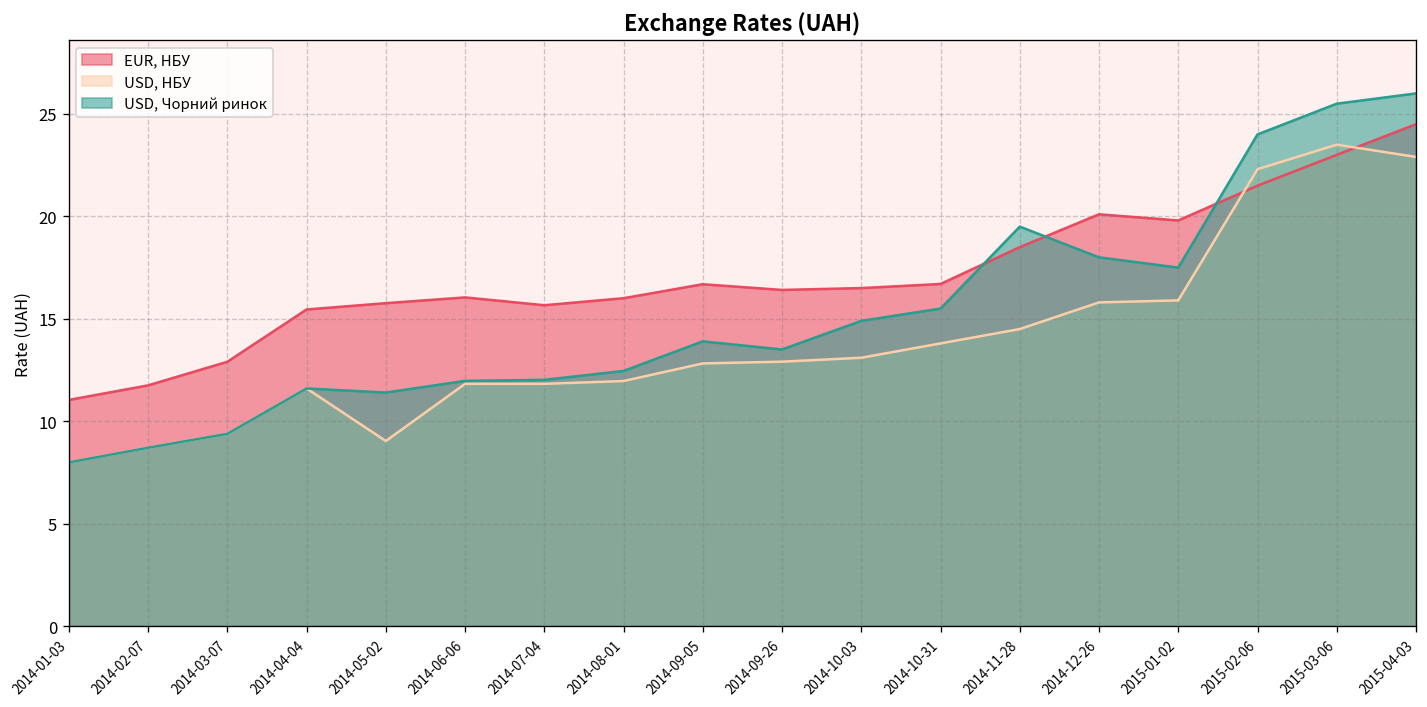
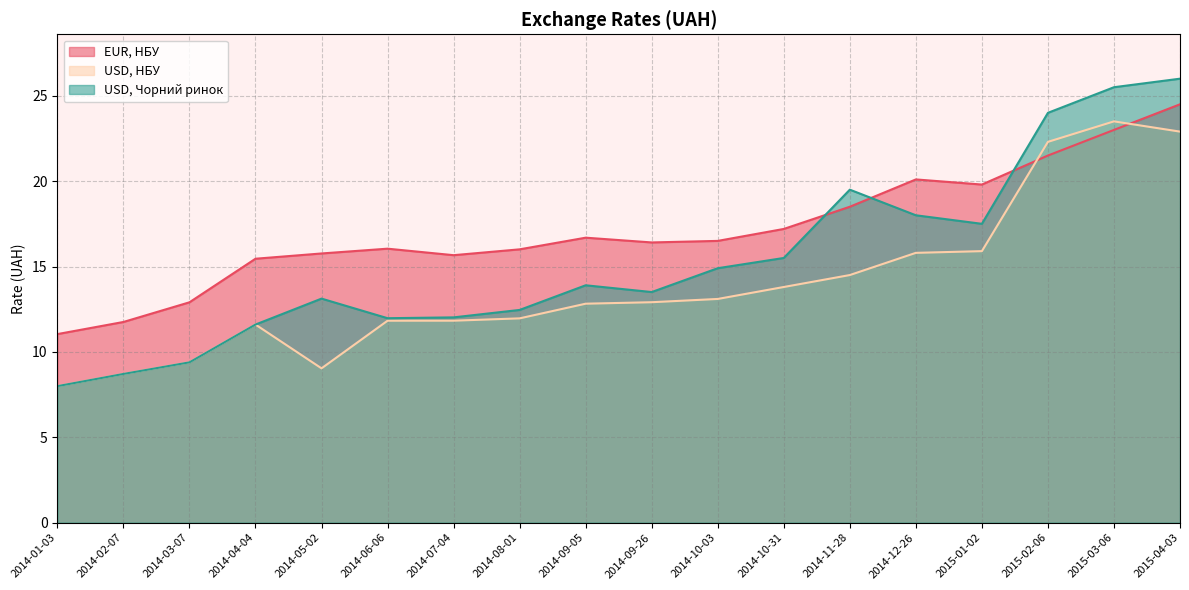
  {
    "EUR, НБУ": {
      "2014-01-03": 11.0,
      "2014-02-07": 11.8,
      "2014-03-07": 12.9,
      "2014-04-04": 15.5,
      "2014-05-02": 15.8,
      "2014-06-06": 16.0,
      "2014-07-04": 15.7,
      "2014-08-01": 16.0,
      "2014-09-05": 16.7,
      "2014-09-26": 16.4,
      "2014-10-03": 16.5,
-     "2014-10-31": 16.7,
+     "2014-10-31": 17.2,
      "2014-11-28": 18.5,
      "2014-12-26": 20.1,
      "2015-01-02": 19.8,
      "2015-02-06": 21.5,
      "2015-03-06": 23.0,
      "2015-04-03": 24.5
    },
    "USD, НБУ": {
      "2014-05-02": 9.0,
      "2014-07-04": 11.8,
      "2014-08-01": 12.0,
      "2014-09-05": 12.8,
      "2014-09-26": 12.9,
      "2014-10-03": 13.1,
      "2014-10-31": 13.8,
      "2014-11-28": 14.5,
      "2014-12-26": 15.8,
      "2015-01-02": 15.9,
      "2015-02-06": 22.3,
      "2015-03-06": 23.5,
      "2015-04-03": 22.9
    },
    "USD, Чорний ринок": {
-     "2014-05-02": 11.4,
+     "2014-05-02": 13.1,
      "2014-07-04": 12.0,
      "2014-08-01": 12.5,
      "2014-09-05": 13.9,
      "2014-09-26": 13.5,
      "2014-10-03": 14.9,
      "2014-10-31": 15.5,
      "2014-11-28": 19.5,
      "2014-12-26": 18.0,
      "2015-01-02": 17.5,
      "2015-02-06": 24.0,
      "2015-03-06": 25.5,
      "2015-04-03": 26.0
    }
  }
